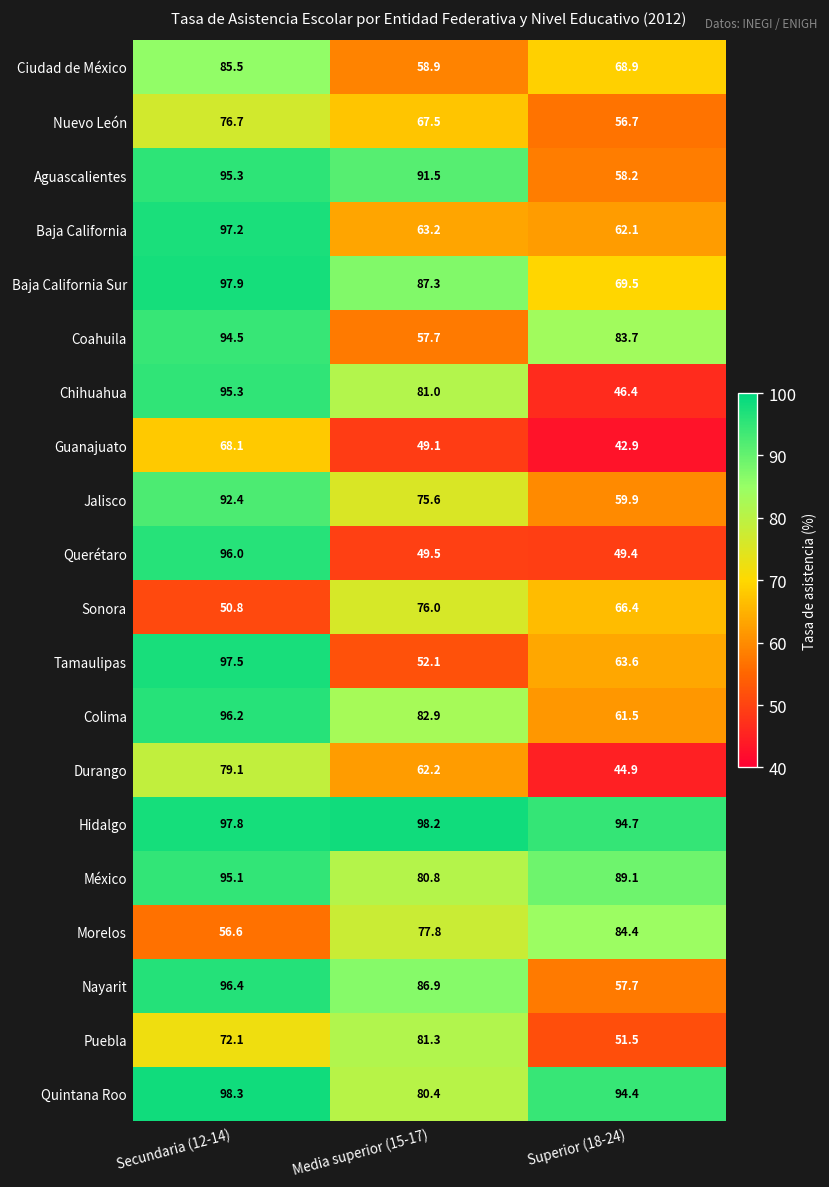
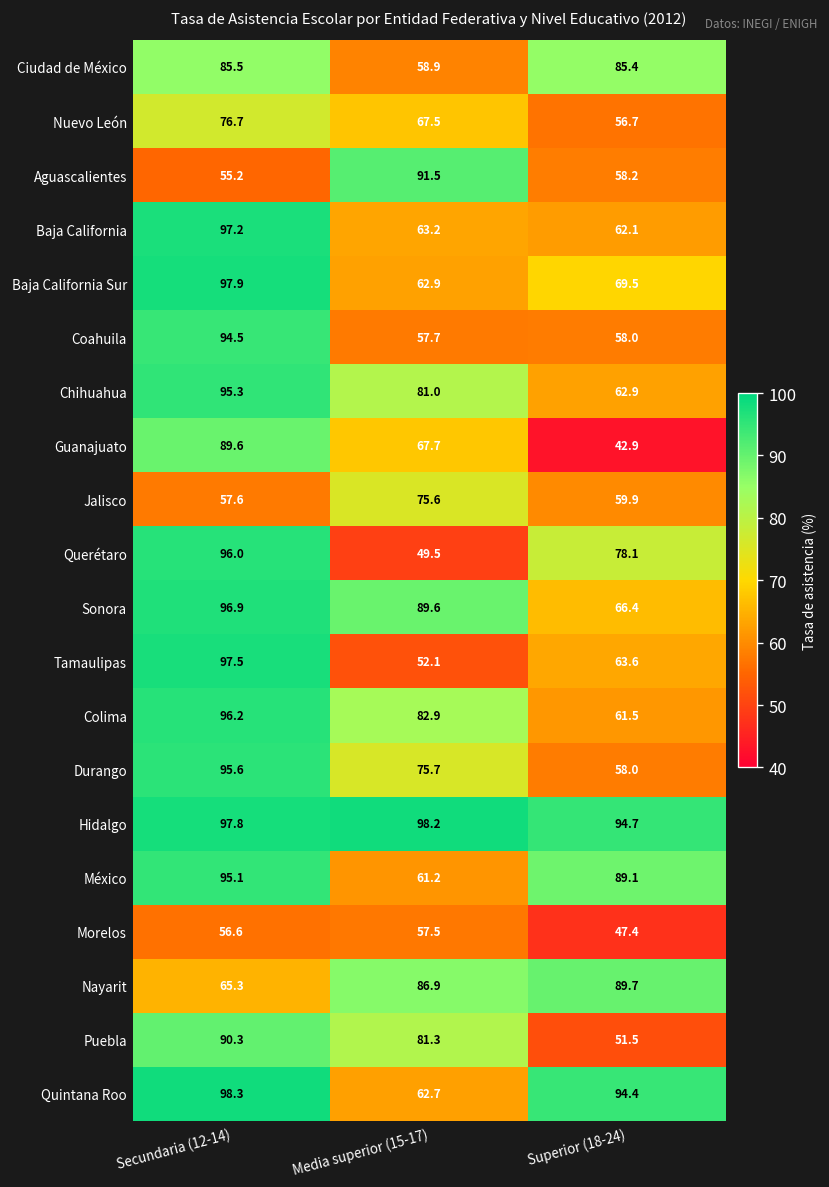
  {
    "Ciudad de México": {
      "Secundaria (12-14)": 85.5,
      "Media superior (15-17)": 58.9,
-     "Superior (18-24)": 68.9
+     "Superior (18-24)": 85.4
    },
    "Nuevo León": {
      "Secundaria (12-14)": 76.7,
      "Media superior (15-17)": 67.5,
      "Superior (18-24)": 56.7
    },
    "Aguascalientes": {
-     "Secundaria (12-14)": 95.3,
+     "Secundaria (12-14)": 55.2,
      "Media superior (15-17)": 91.5,
      "Superior (18-24)": 58.2
    },
    "Baja California": {
      "Secundaria (12-14)": 97.2,
      "Media superior (15-17)": 63.2,
      "Superior (18-24)": 62.1
    },
    "Baja California Sur": {
      "Secundaria (12-14)": 97.9,
-     "Media superior (15-17)": 87.3,
+     "Media superior (15-17)": 62.9,
      "Superior (18-24)": 69.5
    },
    "Coahuila": {
      "Secundaria (12-14)": 94.5,
      "Media superior (15-17)": 57.7,
-     "Superior (18-24)": 83.7
+     "Superior (18-24)": 58.0
    },
    "Chihuahua": {
      "Secundaria (12-14)": 95.3,
      "Media superior (15-17)": 81.0,
-     "Superior (18-24)": 46.4
+     "Superior (18-24)": 62.9
    },
    "Guanajuato": {
-     "Secundaria (12-14)": 68.1,
-     "Media superior (15-17)": 49.1,
+     "Secundaria (12-14)": 89.6,
+     "Media superior (15-17)": 67.7,
      "Superior (18-24)": 42.9
    },
    "Jalisco": {
-     "Secundaria (12-14)": 92.4,
+     "Secundaria (12-14)": 57.6,
      "Media superior (15-17)": 75.6,
      "Superior (18-24)": 59.9
    },
    "Querétaro": {
      "Secundaria (12-14)": 96.0,
      "Media superior (15-17)": 49.5,
-     "Superior (18-24)": 49.4
+     "Superior (18-24)": 78.1
    },
    "Sonora": {
-     "Secundaria (12-14)": 50.8,
-     "Media superior (15-17)": 76.0,
+     "Secundaria (12-14)": 96.9,
+     "Media superior (15-17)": 89.6,
      "Superior (18-24)": 66.4
    },
    "Tamaulipas": {
      "Secundaria (12-14)": 97.5,
      "Media superior (15-17)": 52.1,
      "Superior (18-24)": 63.6
    },
    "Colima": {
      "Secundaria (12-14)": 96.2,
      "Media superior (15-17)": 82.9,
      "Superior (18-24)": 61.5
    },
    "Durango": {
-     "Secundaria (12-14)": 79.1,
-     "Media superior (15-17)": 62.2,
-     "Superior (18-24)": 44.9
+     "Secundaria (12-14)": 95.6,
+     "Media superior (15-17)": 75.7,
+     "Superior (18-24)": 58.0
    },
    "Hidalgo": {
      "Secundaria (12-14)": 97.8,
      "Media superior (15-17)": 98.2,
      "Superior (18-24)": 94.7
    },
    "México": {
      "Secundaria (12-14)": 95.1,
-     "Media superior (15-17)": 80.8,
+     "Media superior (15-17)": 61.2,
      "Superior (18-24)": 89.1
    },
    "Morelos": {
      "Secundaria (12-14)": 56.6,
-     "Media superior (15-17)": 77.8,
-     "Superior (18-24)": 84.4
+     "Media superior (15-17)": 57.5,
+     "Superior (18-24)": 47.4
    },
    "Nayarit": {
-     "Secundaria (12-14)": 96.4,
+     "Secundaria (12-14)": 65.3,
      "Media superior (15-17)": 86.9,
-     "Superior (18-24)": 57.7
+     "Superior (18-24)": 89.7
    },
    "Puebla": {
-     "Secundaria (12-14)": 72.1,
+     "Secundaria (12-14)": 90.3,
      "Media superior (15-17)": 81.3,
      "Superior (18-24)": 51.5
    },
    "Quintana Roo": {
      "Secundaria (12-14)": 98.3,
-     "Media superior (15-17)": 80.4,
+     "Media superior (15-17)": 62.7,
      "Superior (18-24)": 94.4
    }
  }
